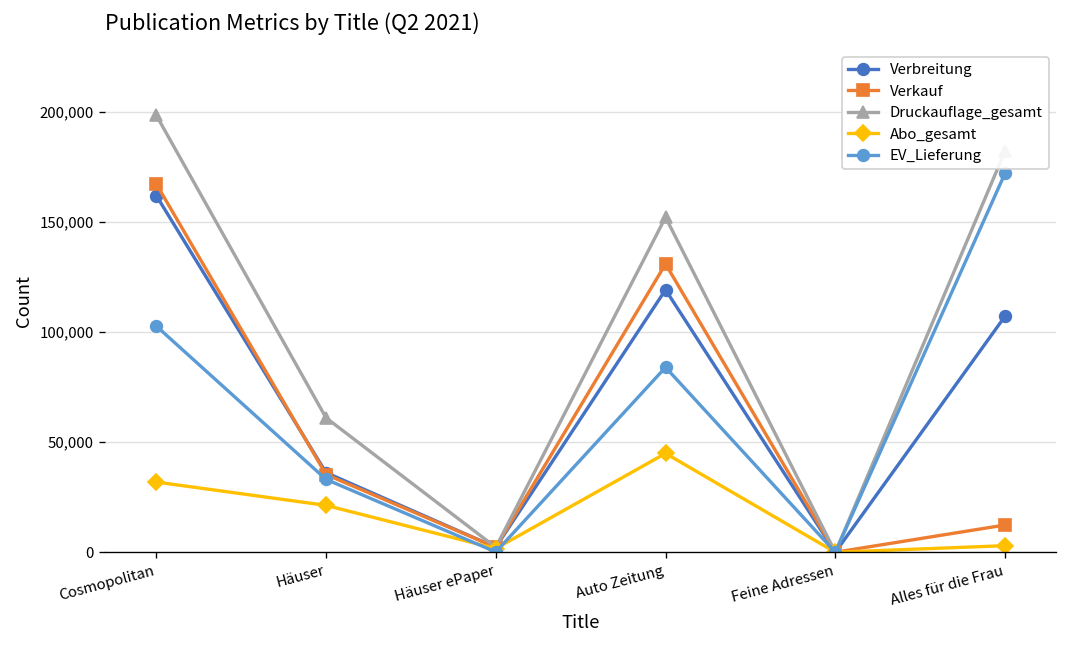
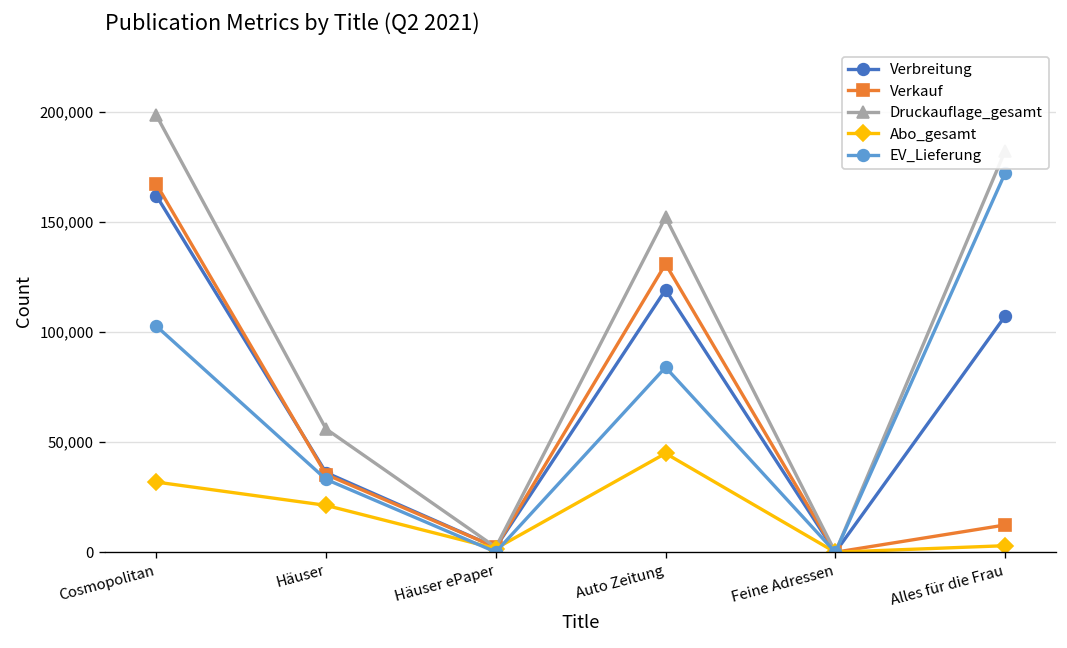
  {
    "Verkauf": {
      "Cosmopolitan": "167,000",
      "Auto Zeitung": "131,000",
      "Alles für die Frau": "12,000"
    },
    "Druckauflage_gesamt": {
      "Cosmopolitan": "199,000",
-     "Häuser": "61,000",
+     "Häuser": "56,000",
      "Auto Zeitung": "152,000"
    },
    "Abo_gesamt": {
      "Cosmopolitan": "32,000",
      "Häuser": "21,000",
      "Auto Zeitung": "45,000",
      "Alles für die Frau": "3,000"
    }
  }
